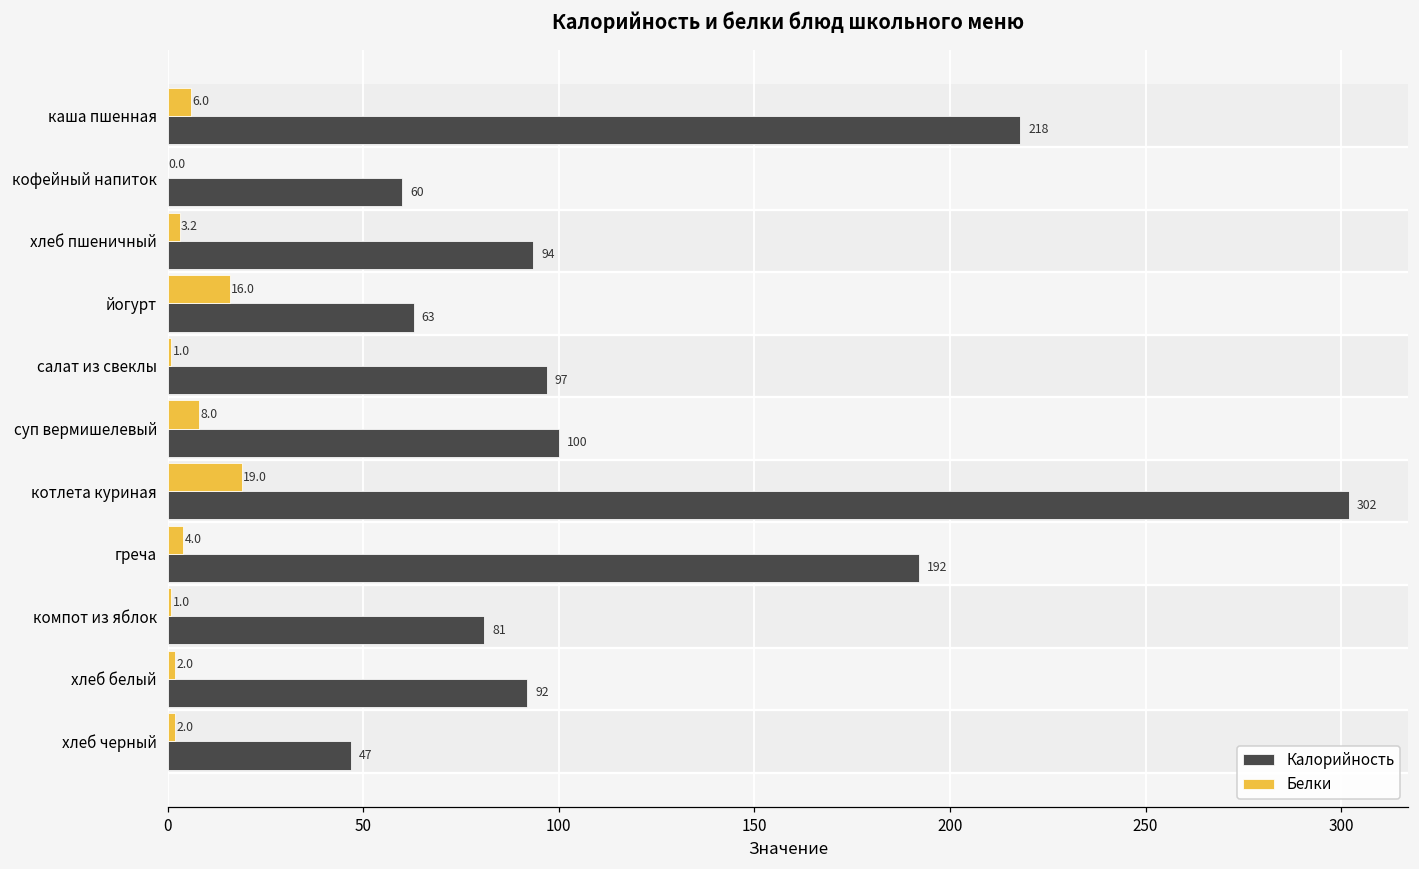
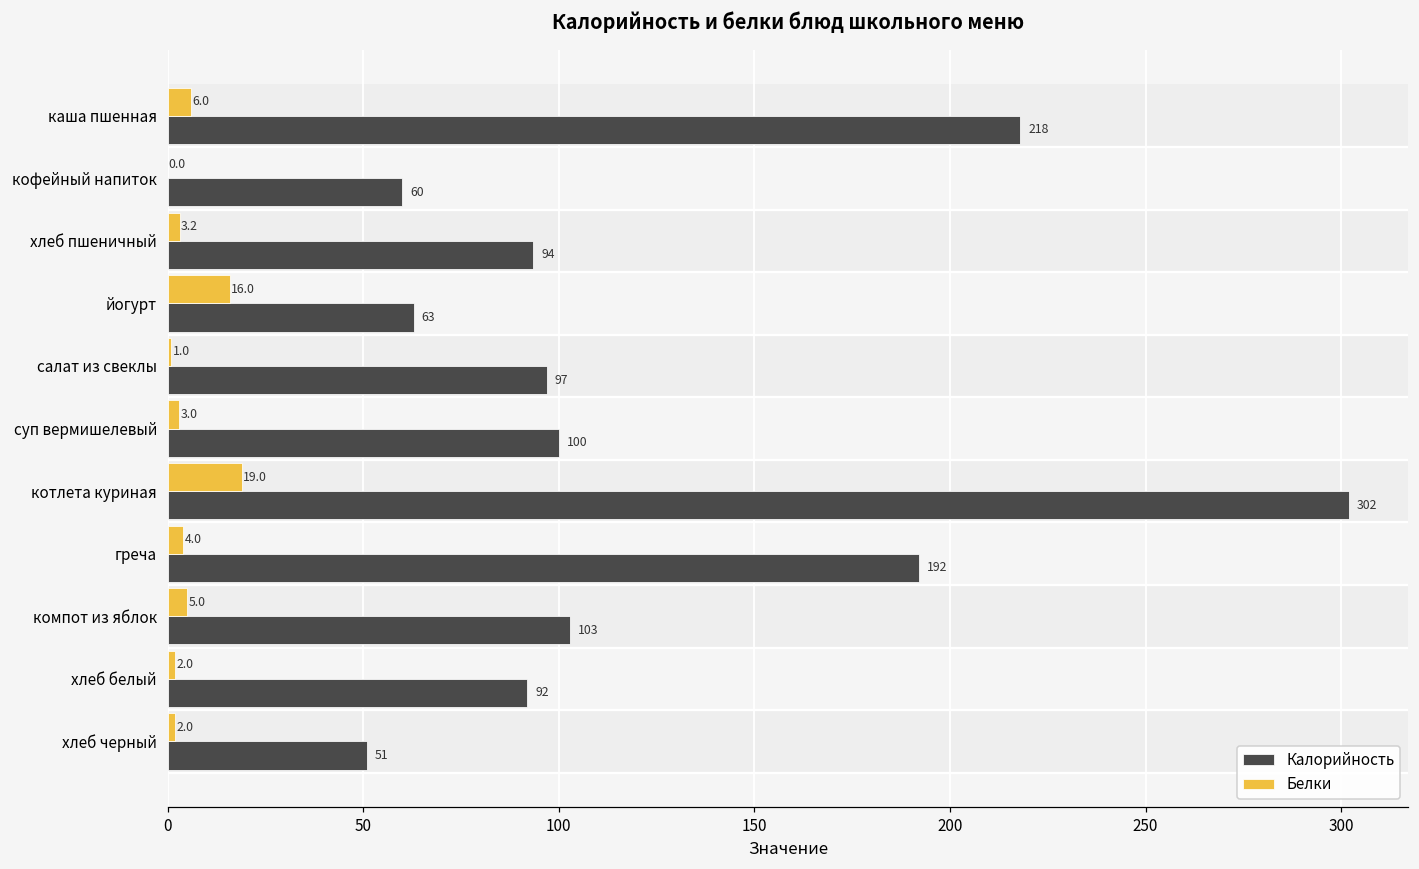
  {
    "Калорийность": {
      "каша пшенная": 218,
      "кофейный напиток": 60,
      "хлеб пшеничный": 94,
      "йогурт": 63,
      "салат из свеклы": 97,
      "суп вермишелевый": 100,
      "котлета куриная": 302,
      "греча": 192,
-     "компот из яблок": 81,
+     "компот из яблок": 103,
      "хлеб белый": 92,
-     "хлеб черный": 47
+     "хлеб черный": 51
    },
    "Белки": {
      "каша пшенная": 6.0,
      "кофейный напиток": 0.0,
      "хлеб пшеничный": 3.2,
      "йогурт": 16.0,
      "салат из свеклы": 1.0,
-     "суп вермишелевый": 8.0,
+     "суп вермишелевый": 3.0,
      "котлета куриная": 19.0,
      "греча": 4.0,
-     "компот из яблок": 1.0,
+     "компот из яблок": 5.0,
      "хлеб белый": 2.0,
      "хлеб черный": 2.0
    }
  }
